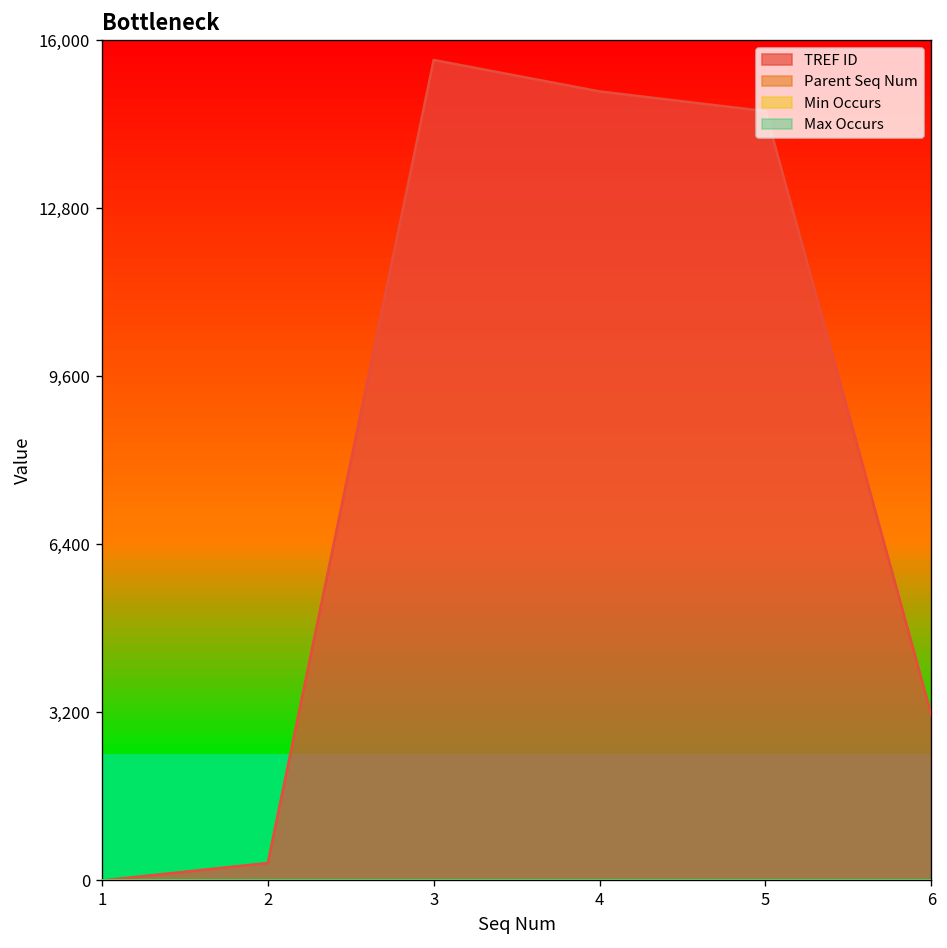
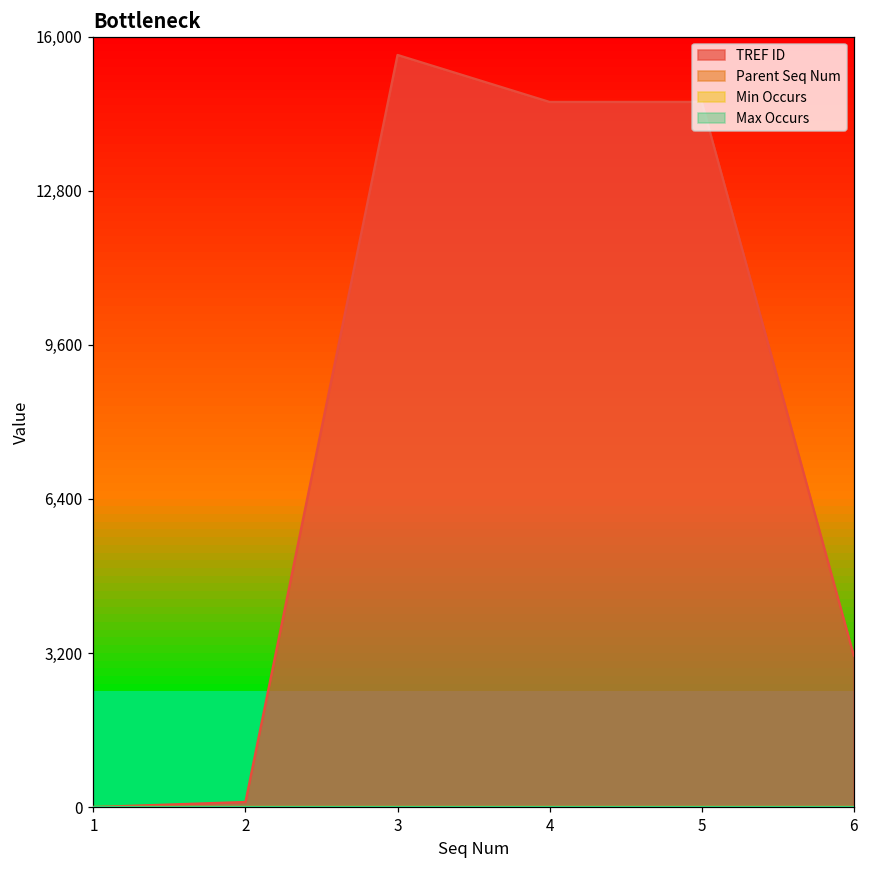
  {
    "TREF ID": {
-     "2": "300",
+     "2": "100",
      "3": "15,600",
-     "4": "15,000",
+     "4": "14,600",
      "6": "3,100"
    },
    "Max Occurs": {
      "2": "0",
      "3": "0",
      "4": "0",
      "5": "0",
      "6": "0"
    }
  }
